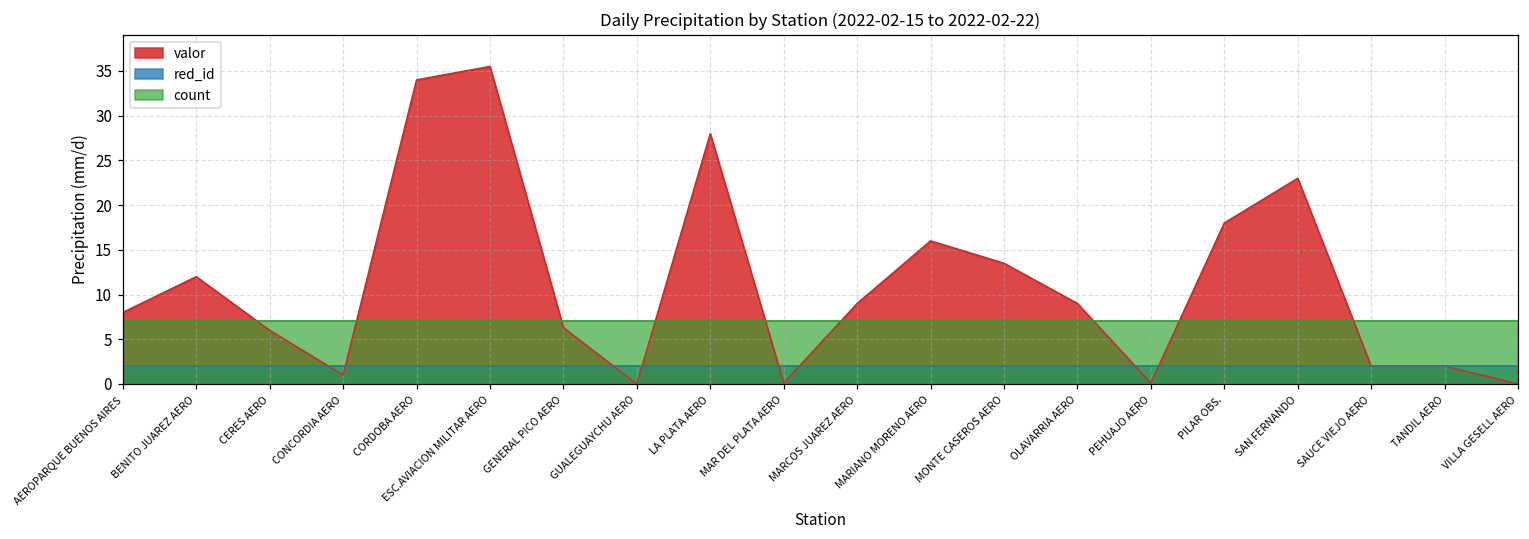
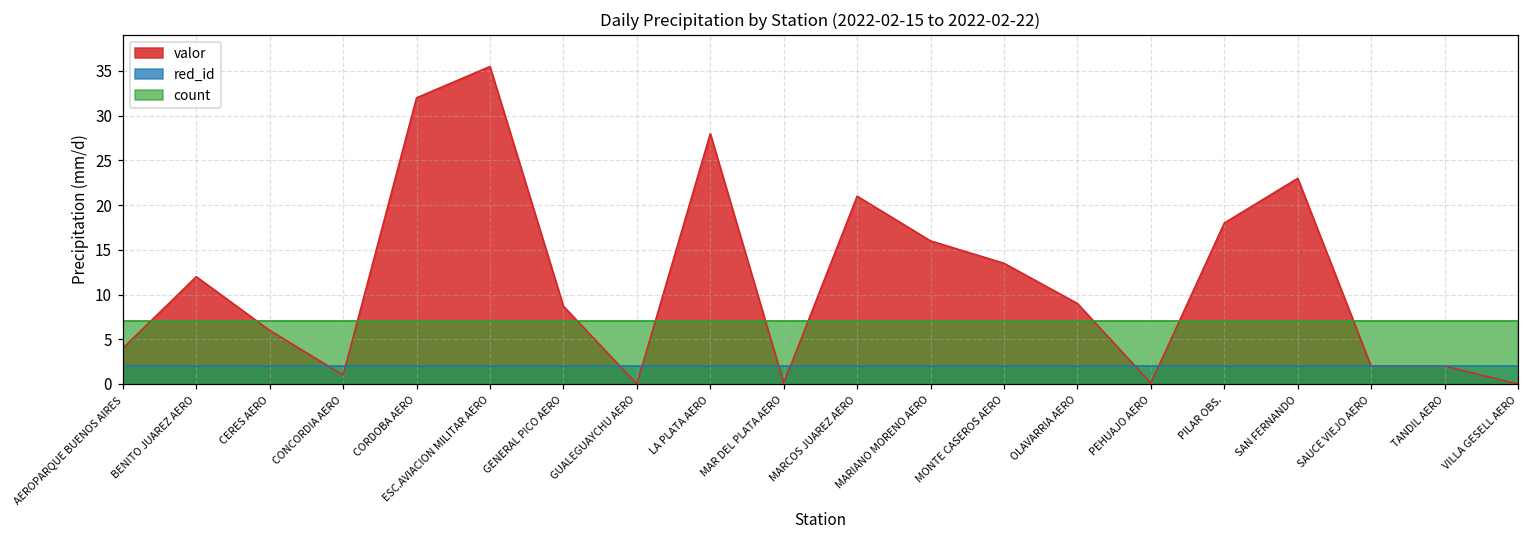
  {
    "valor": {
-     "AEROPARQUE BUENOS AIRES": 8,
+     "AEROPARQUE BUENOS AIRES": 4,
      "BENITO JUAREZ AERO": 12,
      "CERES AERO": 6,
      "CONCORDIA AERO": 1,
-     "CORDOBA AERO": 34,
+     "CORDOBA AERO": 32,
      "ESC.AVIACION MILITAR AERO": 36,
-     "GENERAL PICO AERO": 6,
+     "GENERAL PICO AERO": 9,
      "GUALEGUAYCHU AERO": 0,
      "LA PLATA AERO": 28,
      "MAR DEL PLATA AERO": 0,
-     "MARCOS JUAREZ AERO": 9,
+     "MARCOS JUAREZ AERO": 21,
      "MARIANO MORENO AERO": 16,
      "MONTE CASEROS AERO": 14,
      "OLAVARRIA AERO": 9,
      "PEHUAJO AERO": 0,
      "PILAR OBS.": 18,
      "SAN FERNANDO": 23,
      "VILLA GESELL AERO": 0
    },
    "red_id": {
      "AEROPARQUE BUENOS AIRES": 2,
      "BENITO JUAREZ AERO": 2,
      "CERES AERO": 2,
      "CONCORDIA AERO": 2,
      "CORDOBA AERO": 2,
      "ESC.AVIACION MILITAR AERO": 2,
      "GENERAL PICO AERO": 2,
      "GUALEGUAYCHU AERO": 2,
      "LA PLATA AERO": 2,
      "MAR DEL PLATA AERO": 2,
      "MARCOS JUAREZ AERO": 2,
      "MARIANO MORENO AERO": 2,
      "MONTE CASEROS AERO": 2,
      "OLAVARRIA AERO": 2,
      "PEHUAJO AERO": 2,
      "PILAR OBS.": 2,
      "SAN FERNANDO": 2,
      "VILLA GESELL AERO": 2
    },
    "count": {
      "AEROPARQUE BUENOS AIRES": 7,
      "BENITO JUAREZ AERO": 7,
      "CERES AERO": 7,
      "CONCORDIA AERO": 7,
      "CORDOBA AERO": 7,
      "ESC.AVIACION MILITAR AERO": 7,
      "GENERAL PICO AERO": 7,
      "GUALEGUAYCHU AERO": 7,
      "LA PLATA AERO": 7,
      "MAR DEL PLATA AERO": 7,
      "MARCOS JUAREZ AERO": 7,
      "MARIANO MORENO AERO": 7,
      "MONTE CASEROS AERO": 7,
      "OLAVARRIA AERO": 7,
      "PEHUAJO AERO": 7,
      "PILAR OBS.": 7,
      "SAN FERNANDO": 7,
      "SAUCE VIEJO AERO": 7,
      "TANDIL AERO": 7,
      "VILLA GESELL AERO": 7
    }
  }
